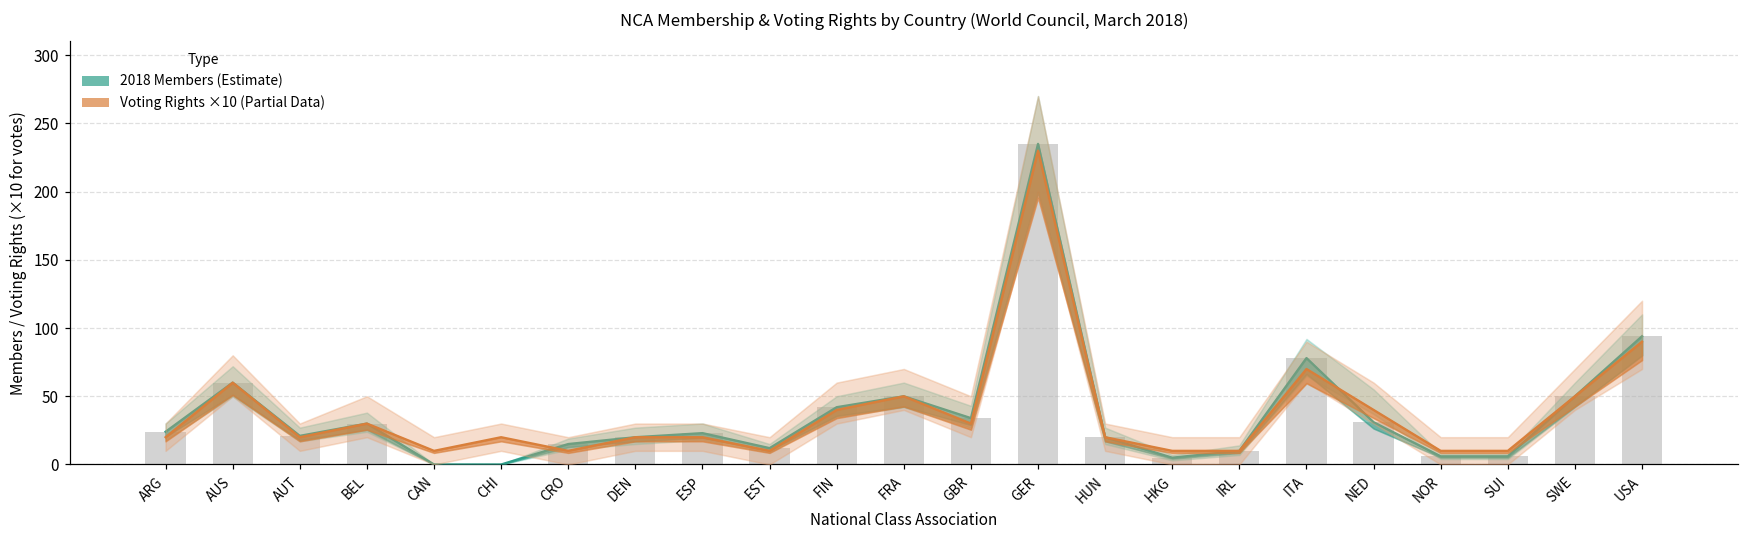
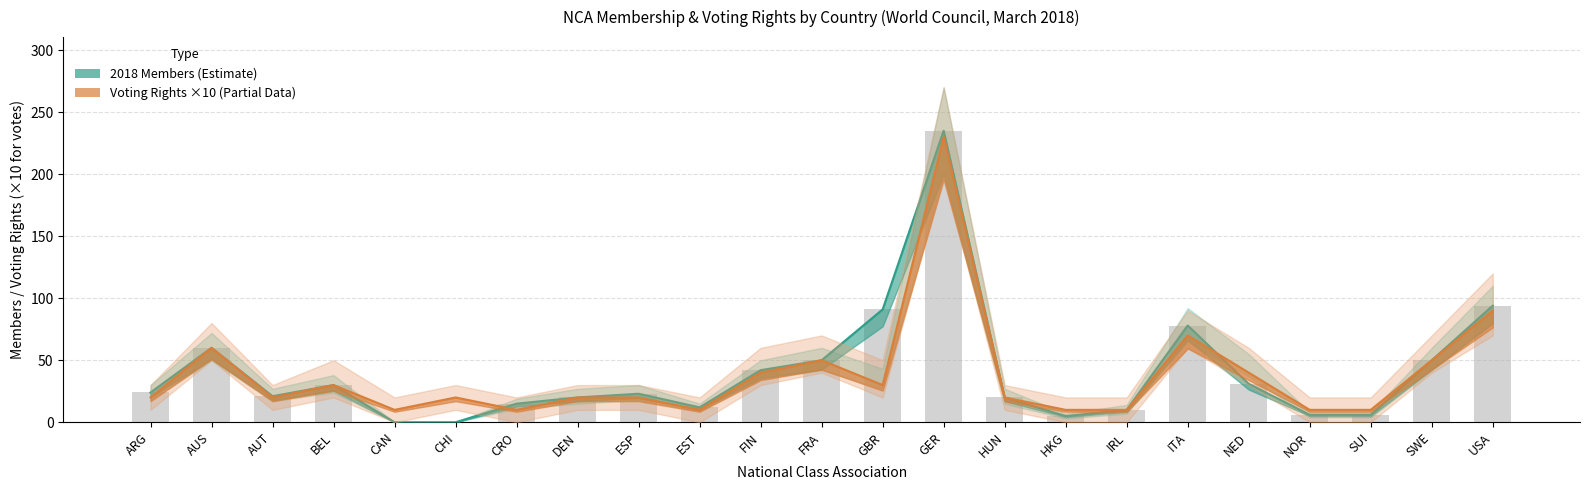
  {
    "2018 Members (Estimate)": {
      "ARG": 24,
      "AUS": 60,
      "AUT": 21,
      "BEL": 30,
      "CAN": 0,
      "CHI": 0,
      "CRO": 15,
      "DEN": 20,
      "ESP": 23,
      "EST": 12,
      "FIN": 42,
      "FRA": 50,
-     "GBR": 34,
+     "GBR": 91,
      "GER": 235,
      "HUN": 20,
      "HKG": 5,
      "IRL": 10,
      "ITA": 78,
      "NED": 31,
      "NOR": 6,
      "SUI": 6,
      "SWE": 50,
      "USA": 94
    }
  }
